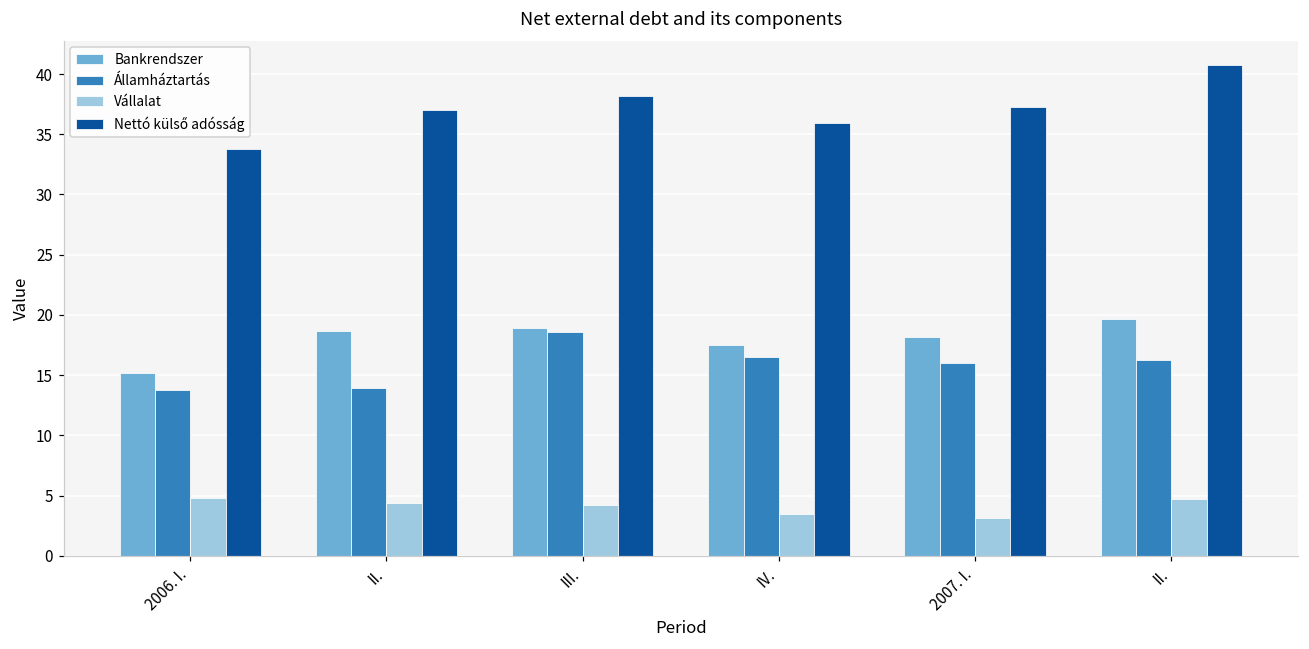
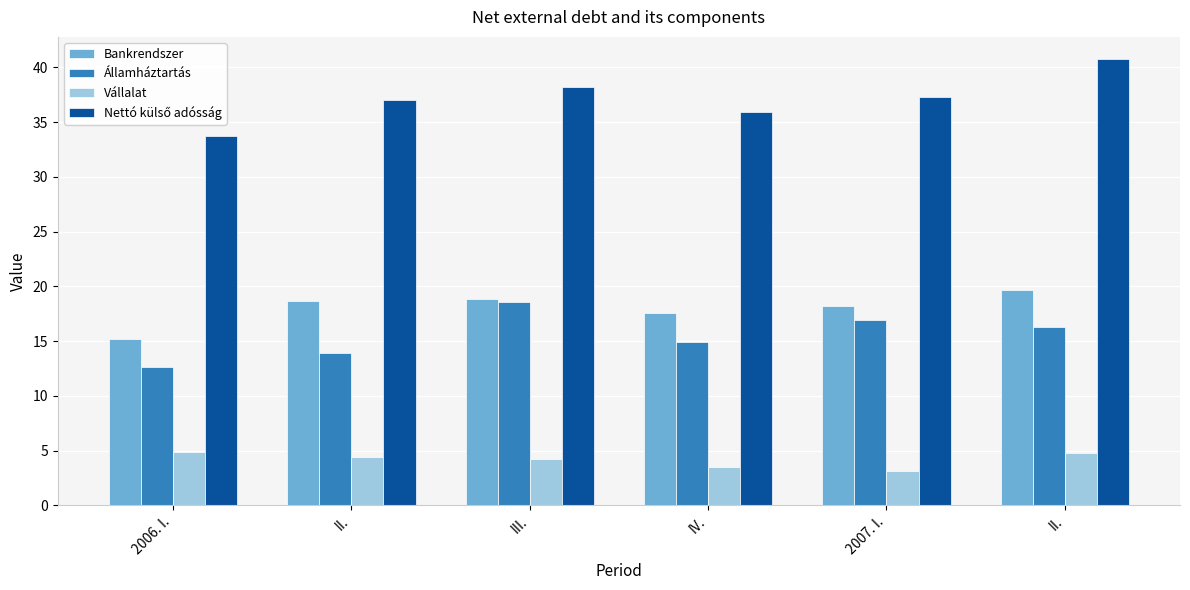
  {
    "Államháztartás": {
-     "2006. I.": 13.7,
+     "2006. I.": 12.7,
      "III.": 18.6,
-     "IV.": 16.5,
-     "2007. I.": 16.0
+     "IV.": 14.9,
+     "2007. I.": 16.9
    },
    "Nettó külső adósság": {
      "2006. I.": 33.8,
      "III.": 38.2,
      "IV.": 35.9,
      "2007. I.": 37.3
    }
  }
